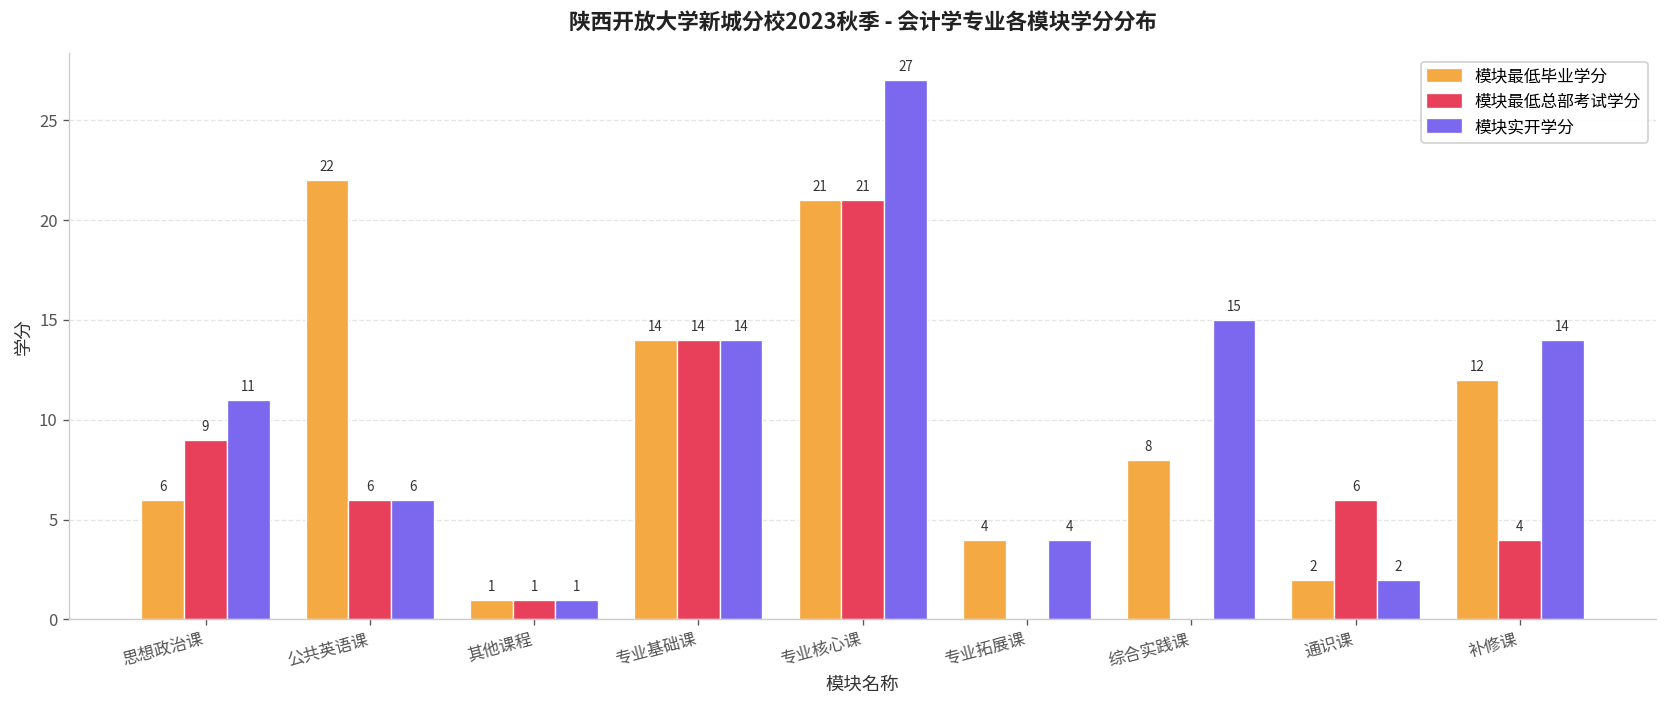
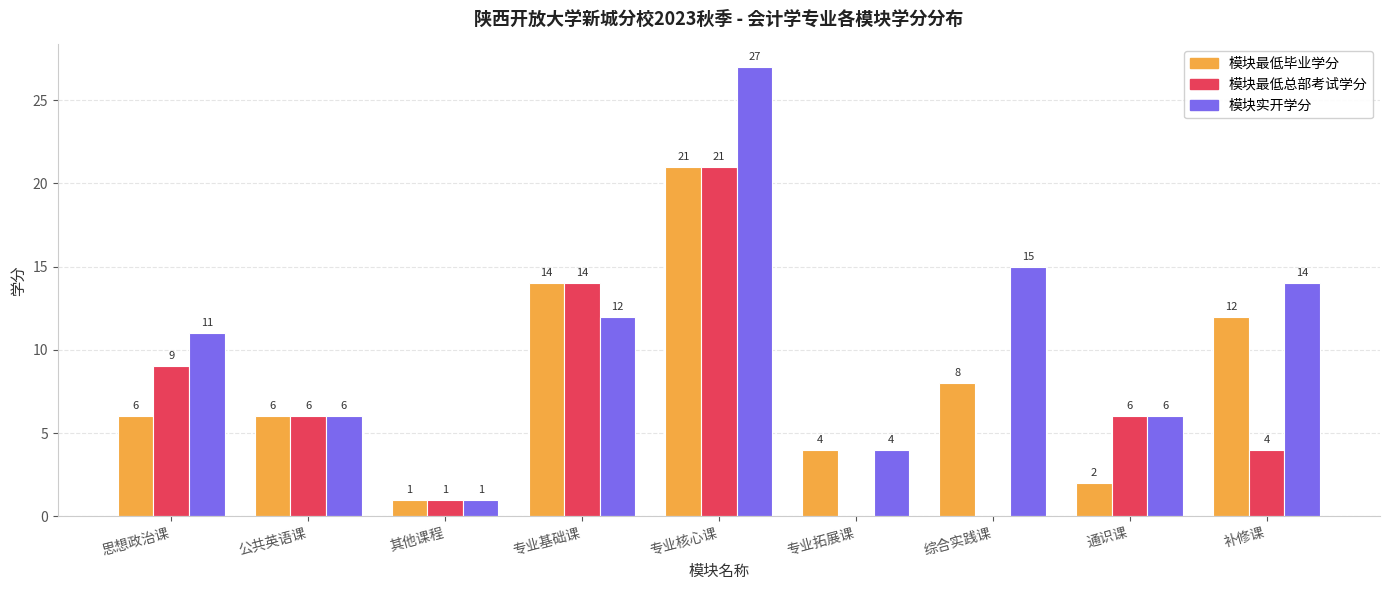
  {
    "模块最低毕业学分": {
      "思想政治课": 6,
-     "公共英语课": 22,
+     "公共英语课": 6,
      "其他课程": 1,
      "专业基础课": 14,
      "专业核心课": 21,
      "专业拓展课": 4,
      "综合实践课": 8,
      "通识课": 2,
      "补修课": 12
    },
    "模块最低总部考试学分": {
      "思想政治课": 9,
      "公共英语课": 6,
      "其他课程": 1,
      "专业基础课": 14,
      "专业核心课": 21,
      "通识课": 6,
      "补修课": 4
    },
    "模块实开学分": {
      "思想政治课": 11,
      "公共英语课": 6,
      "其他课程": 1,
-     "专业基础课": 14,
+     "专业基础课": 12,
      "专业核心课": 27,
      "专业拓展课": 4,
      "综合实践课": 15,
-     "通识课": 2,
+     "通识课": 6,
      "补修课": 14
    }
  }
